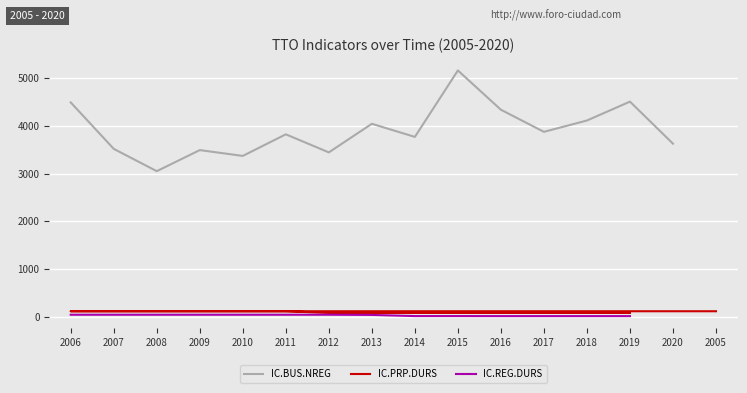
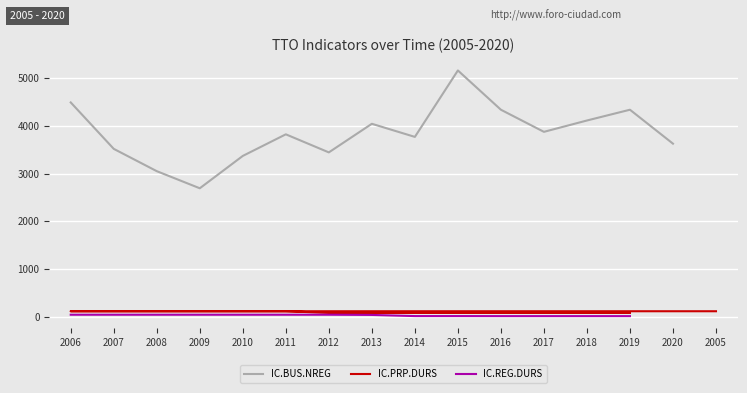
  {
    "IC.BUS.NREG": {
      "2006": 4500,
      "2007": 3500,
      "2008": 3100,
-     "2009": 3500,
+     "2009": 2700,
      "2010": 3400,
      "2011": 3800,
      "2012": 3400,
      "2013": 4000,
      "2014": 3800,
      "2015": 5200,
      "2016": 4300,
      "2017": 3900,
      "2018": 4100,
-     "2019": 4500,
+     "2019": 4300,
      "2020": 3600
    },
    "IC.REG.DURS": {
      "2006": 0,
      "2007": 0,
      "2008": 0,
      "2009": 0,
      "2010": 0,
      "2011": 0,
      "2014": 0,
      "2015": 0,
      "2016": 0,
      "2017": 0,
      "2018": 0,
      "2019": 0
    }
  }
